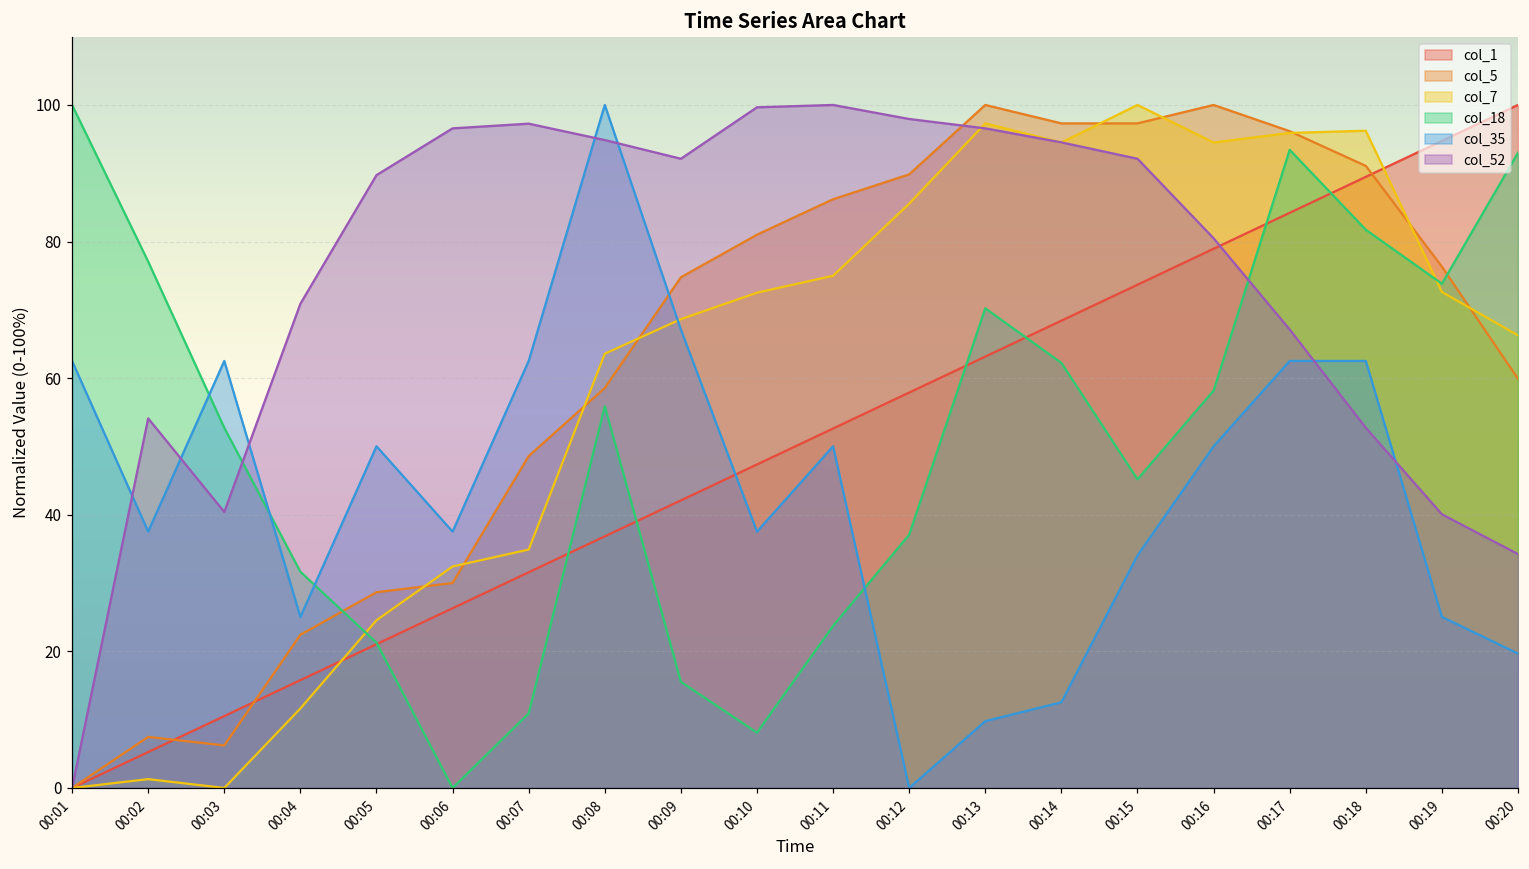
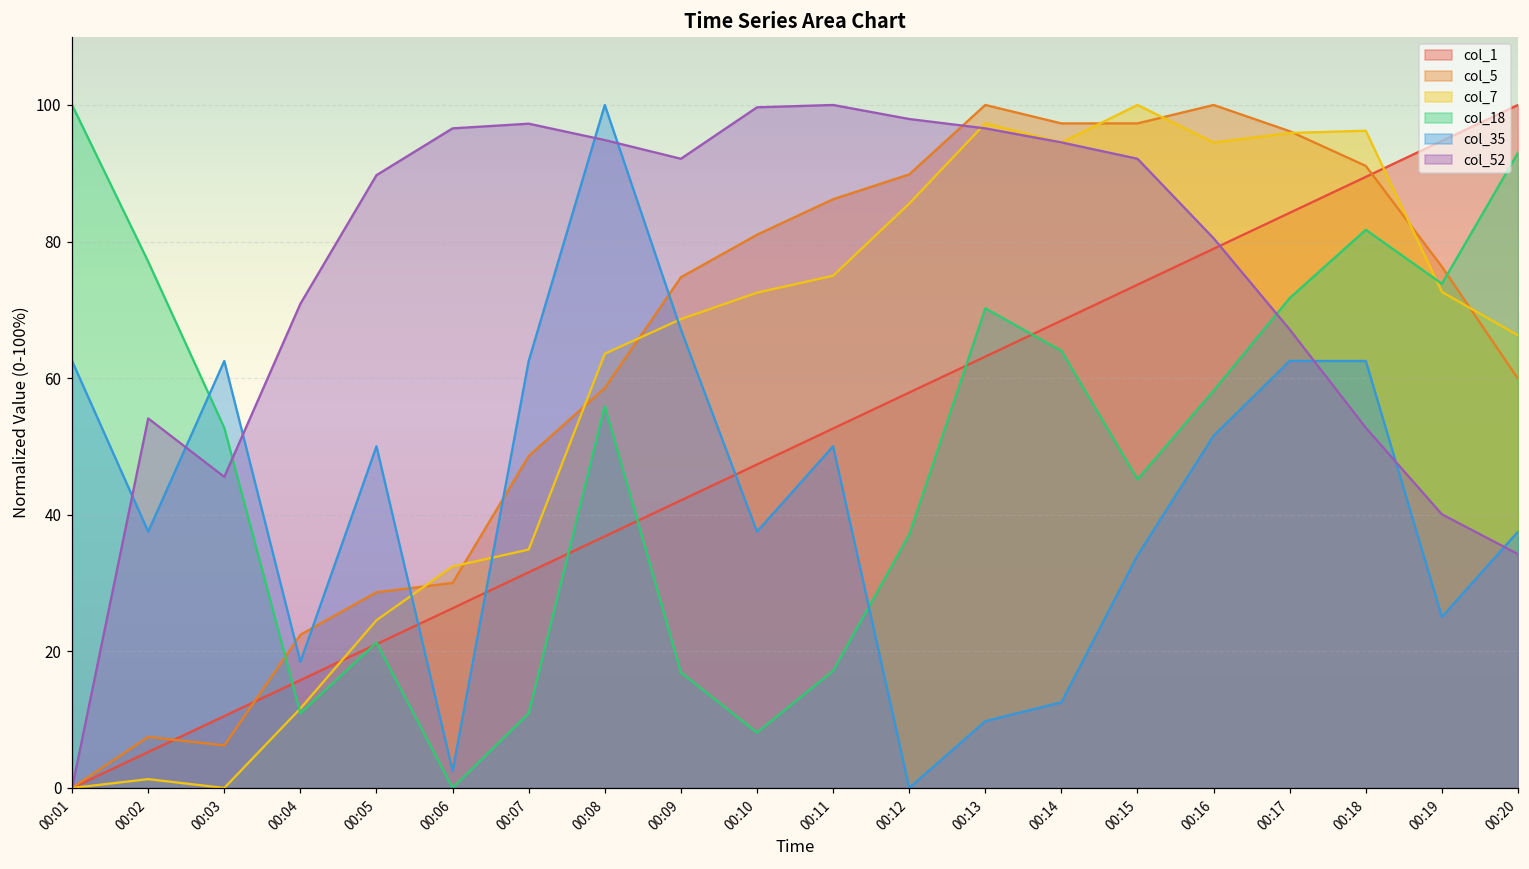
  {
    "col_18": {
      "00:01": 100,
      "00:02": 77,
      "00:03": 53,
-     "00:04": 32,
+     "00:04": 11,
      "00:06": 0,
      "00:07": 11,
      "00:08": 56,
-     "00:09": 16,
+     "00:09": 17,
      "00:10": 8,
-     "00:11": 24,
+     "00:11": 17,
      "00:12": 37,
      "00:13": 70,
-     "00:14": 62,
+     "00:14": 64,
      "00:15": 45,
      "00:16": 58,
-     "00:17": 93,
+     "00:17": 72,
      "00:18": 82,
      "00:19": 74,
      "00:20": 93
    },
    "col_35": {
      "00:01": 63,
      "00:02": 38,
      "00:03": 63,
-     "00:04": 25,
+     "00:04": 18,
      "00:05": 50,
-     "00:06": 38,
+     "00:06": 2,
      "00:07": 63,
      "00:08": 100,
      "00:09": 67,
      "00:10": 38,
      "00:11": 50,
      "00:12": 0,
      "00:13": 10,
      "00:14": 13,
      "00:15": 34,
-     "00:16": 50,
+     "00:16": 52,
      "00:17": 63,
      "00:18": 63,
      "00:19": 25,
-     "00:20": 20
+     "00:20": 38
    },
    "col_52": {
      "00:02": 54,
-     "00:03": 40,
+     "00:03": 46,
      "00:04": 71,
      "00:05": 90,
      "00:06": 97,
      "00:07": 97,
      "00:08": 95,
      "00:09": 92,
      "00:10": 100,
      "00:11": 100,
      "00:12": 98,
      "00:13": 97,
      "00:15": 92,
      "00:16": 80,
      "00:17": 67,
      "00:18": 53,
      "00:19": 40,
      "00:20": 34
    }
  }
